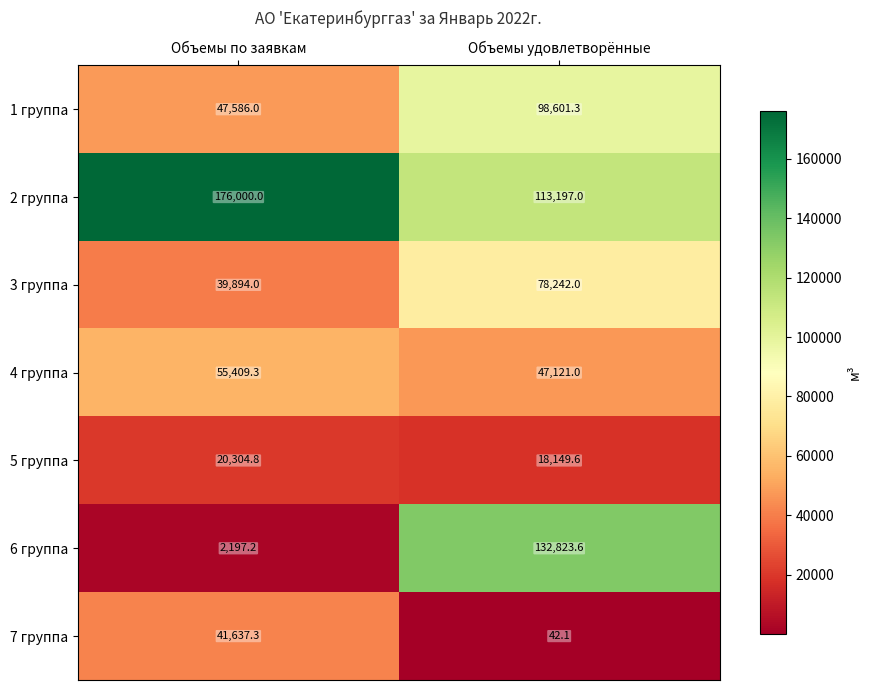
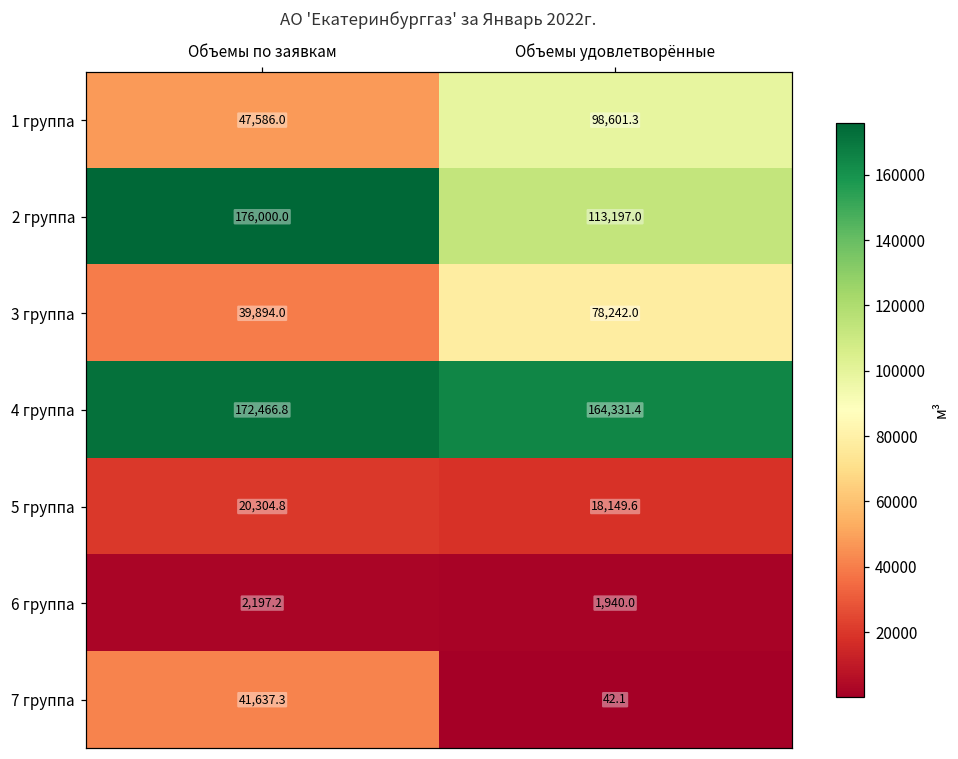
  {
    "4 группа": {
-     "Объемы по заявкам": "55,409.3",
-     "Объемы удовлетворённые": "47,121.0"
+     "Объемы по заявкам": "172,466.8",
+     "Объемы удовлетворённые": "164,331.4"
    },
    "6 группа": {
-     "Объемы удовлетворённые": "132,823.6"
+     "Объемы удовлетворённые": "1,940.0"
    }
  }
